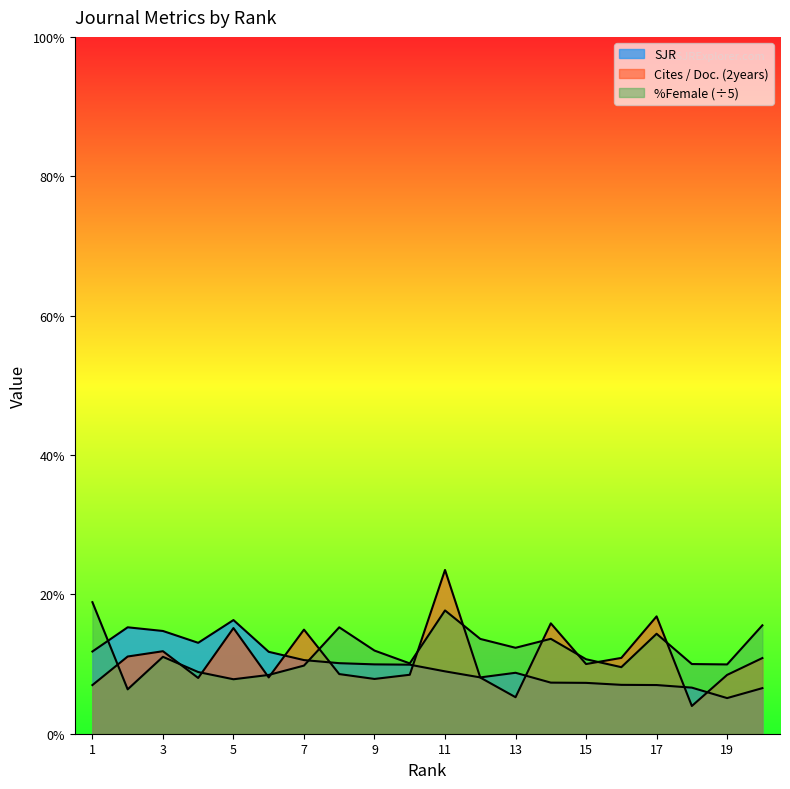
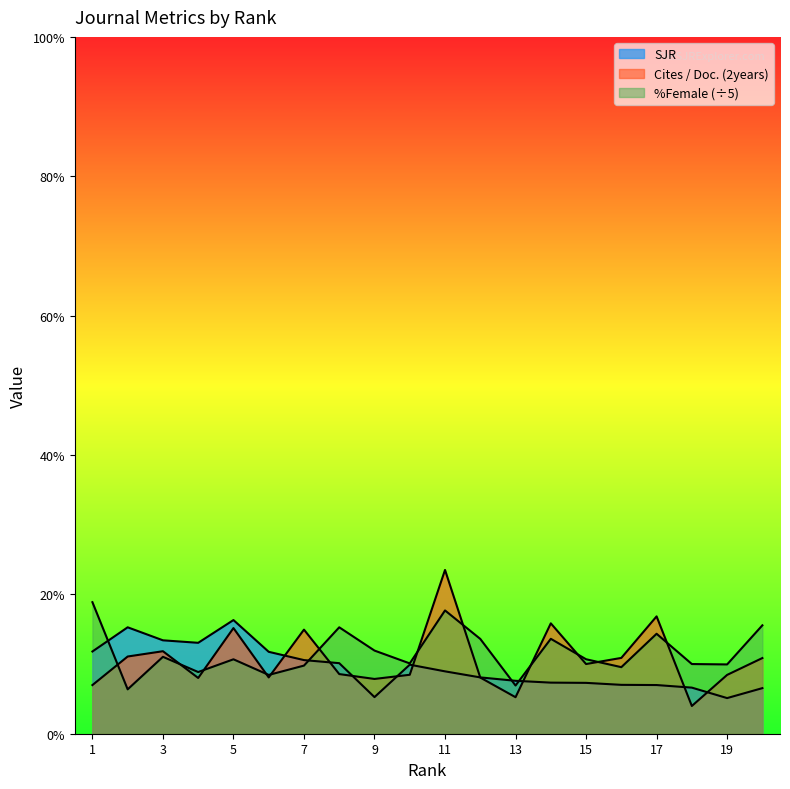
  {
    "SJR": {
      "1": "12%",
-     "3": "15%",
+     "3": "13%",
      "5": "16%",
      "7": "11%",
-     "9": "10%",
+     "9": "5%",
      "11": "9%",
-     "13": "9%",
+     "13": "8%",
      "15": "7%",
      "17": "7%",
      "19": "5%"
    },
    "Cites / Doc. (2years)": {
      "1": "7%",
      "3": "12%",
      "5": "15%",
      "7": "15%",
      "9": "8%",
      "11": "24%",
      "13": "5%",
      "15": "10%",
      "17": "17%",
      "19": "8%"
    },
    "%Female (÷5)": {
      "1": "19%",
      "3": "11%",
-     "5": "8%",
+     "5": "11%",
      "7": "10%",
      "9": "12%",
      "11": "18%",
-     "13": "12%",
+     "13": "7%",
      "15": "11%",
      "17": "14%",
      "19": "10%"
    }
  }
